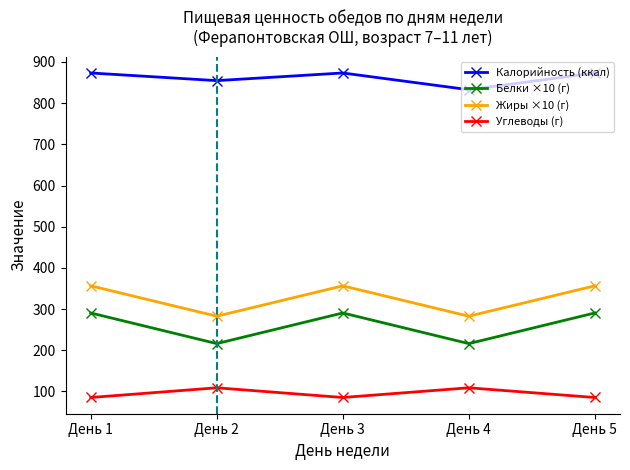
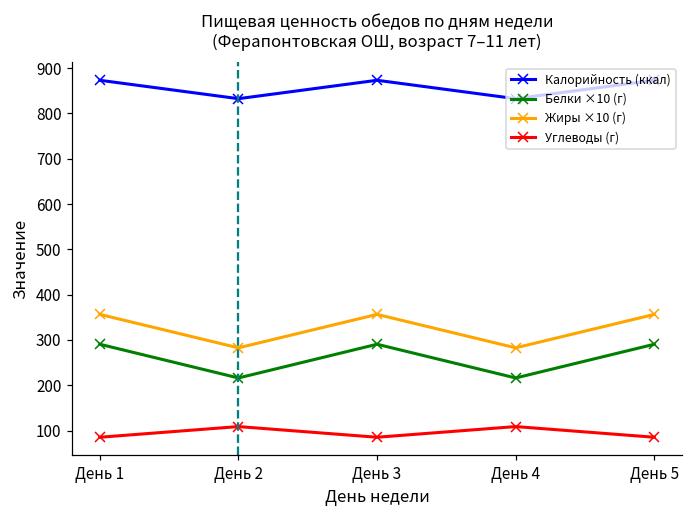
  {
    "Калорийность (ккал)": {
      "День 1": 870,
-     "День 2": 850,
+     "День 2": 830,
      "День 3": 870
    },
    "Белки ×10 (г)": {
      "День 1": 290,
      "День 2": 220,
      "День 3": 290,
      "День 4": 220,
      "День 5": 290
    },
    "Жиры ×10 (г)": {
      "День 1": 360,
      "День 2": 280,
      "День 3": 360,
      "День 4": 280,
      "День 5": 360
    },
    "Углеводы (г)": {
      "День 1": 90,
      "День 2": 110,
      "День 3": 90,
      "День 4": 110,
      "День 5": 90
    }
  }
